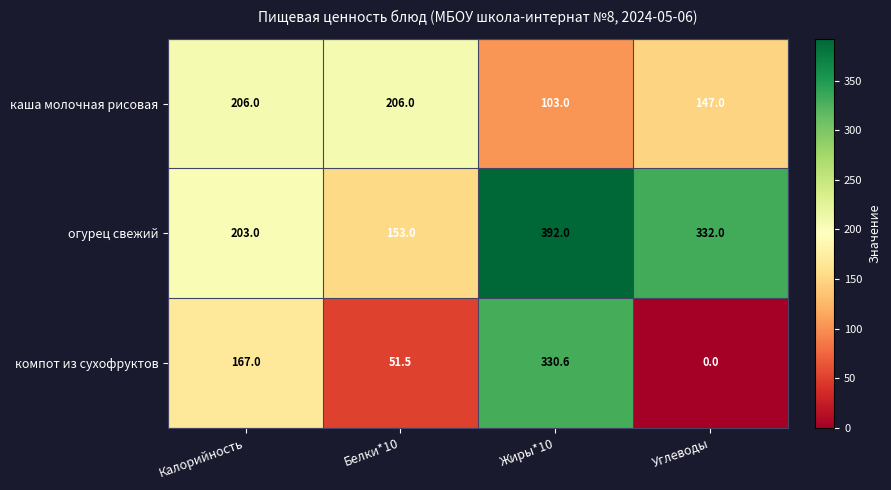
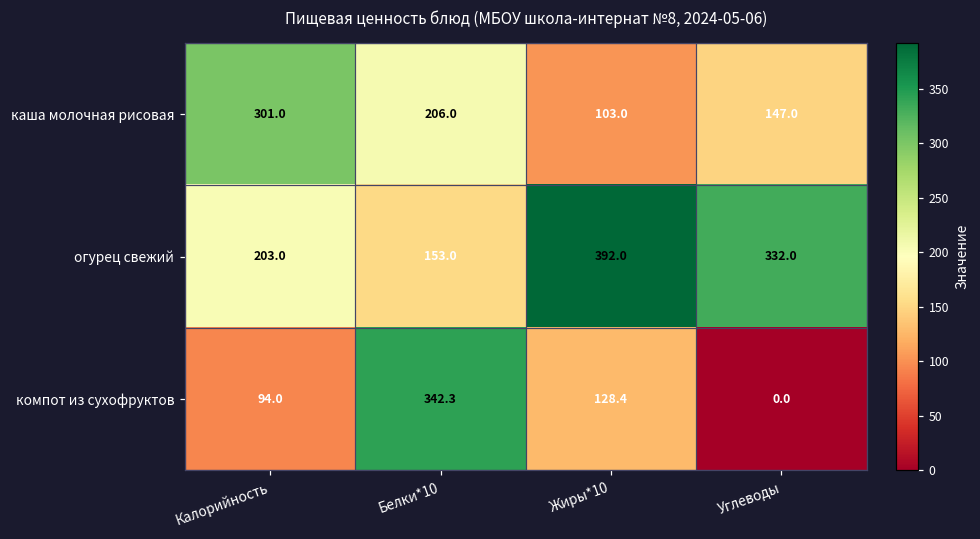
  {
    "каша молочная рисовая": {
-     "Калорийность": 206.0,
+     "Калорийность": 301.0,
      "Белки*10": 206.0,
      "Жиры*10": 103.0,
      "Углеводы": 147.0
    },
    "огурец свежий": {
      "Калорийность": 203.0,
      "Белки*10": 153.0,
      "Жиры*10": 392.0,
      "Углеводы": 332.0
    },
    "компот из сухофруктов": {
-     "Калорийность": 167.0,
-     "Белки*10": 51.5,
-     "Жиры*10": 330.6,
+     "Калорийность": 94.0,
+     "Белки*10": 342.3,
+     "Жиры*10": 128.4,
      "Углеводы": 0.0
    }
  }
